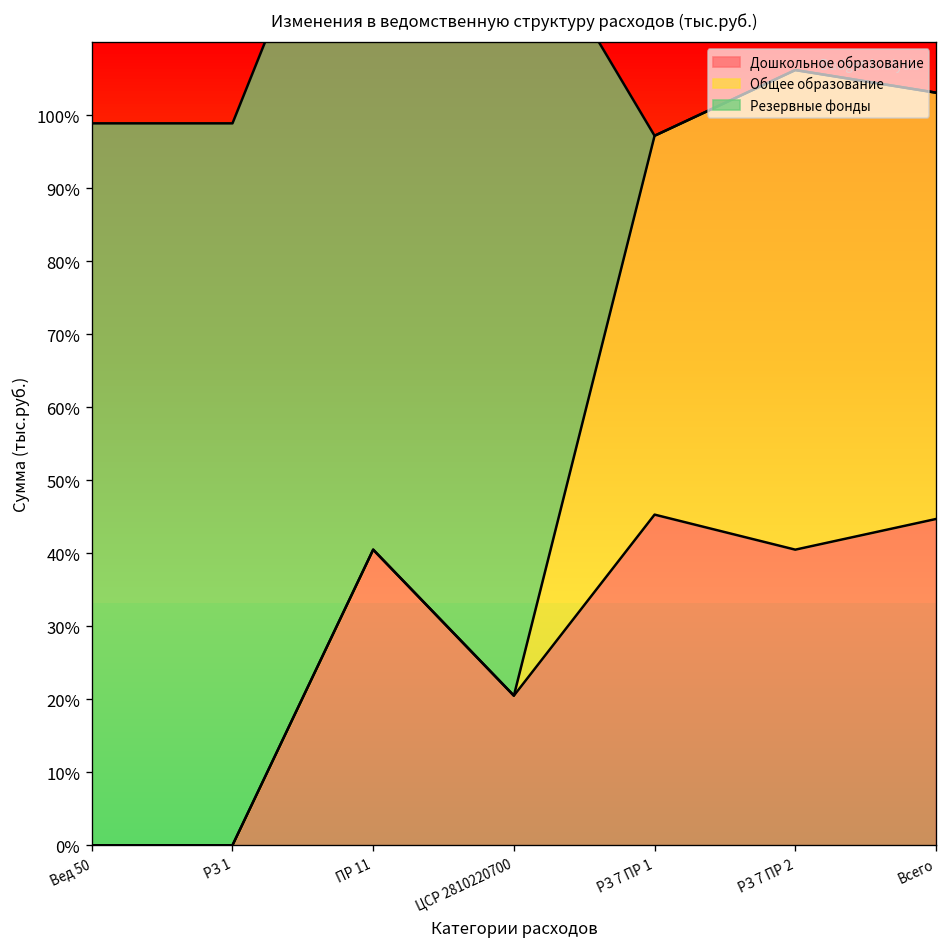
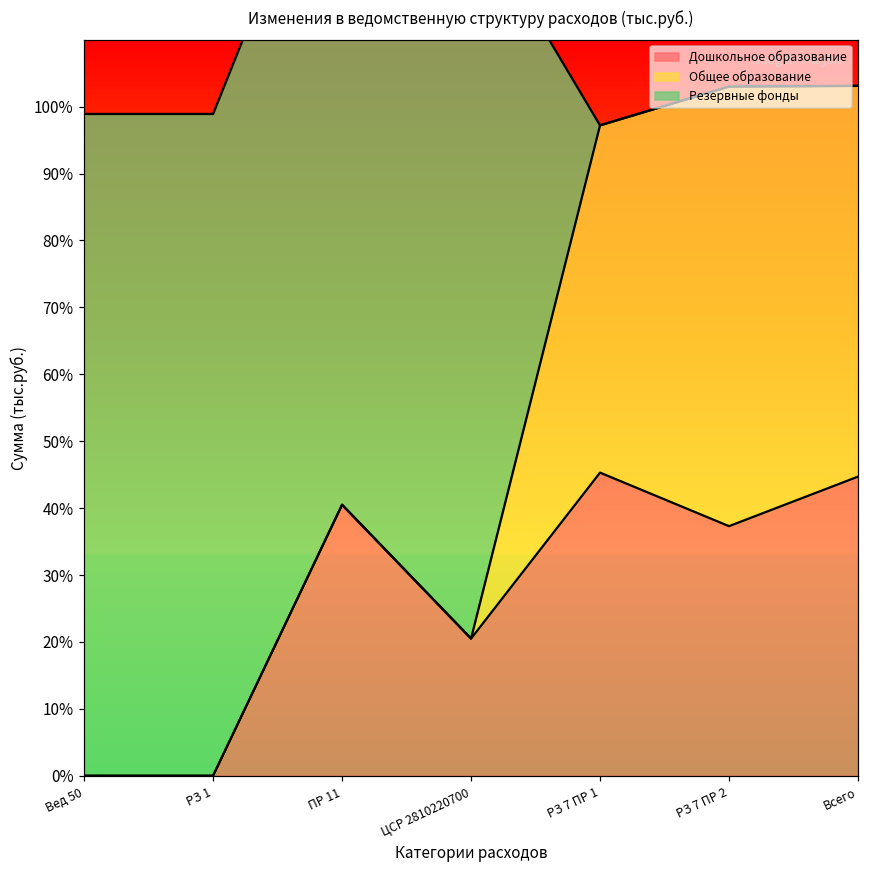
  {
    "Дошкольное образование": {
      "РЗ 7 ПР 1": "45%",
-     "РЗ 7 ПР 2": "41%",
+     "РЗ 7 ПР 2": "37%",
      "Всего": "45%"
    },
    "Резервные фонды": {
      "Вед 50": "99%",
      "РЗ 1": "99%"
    }
  }
